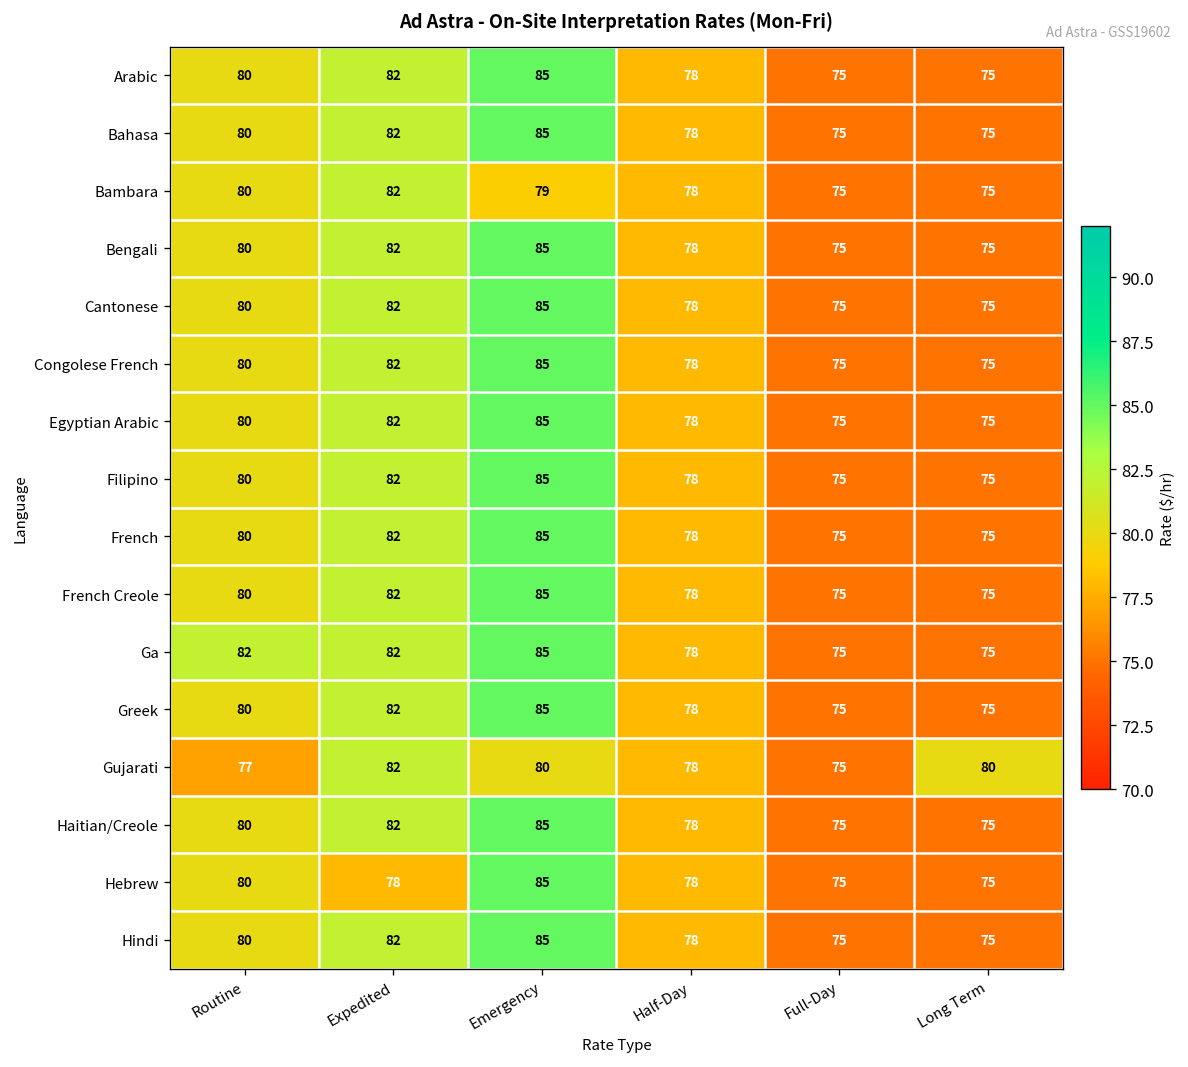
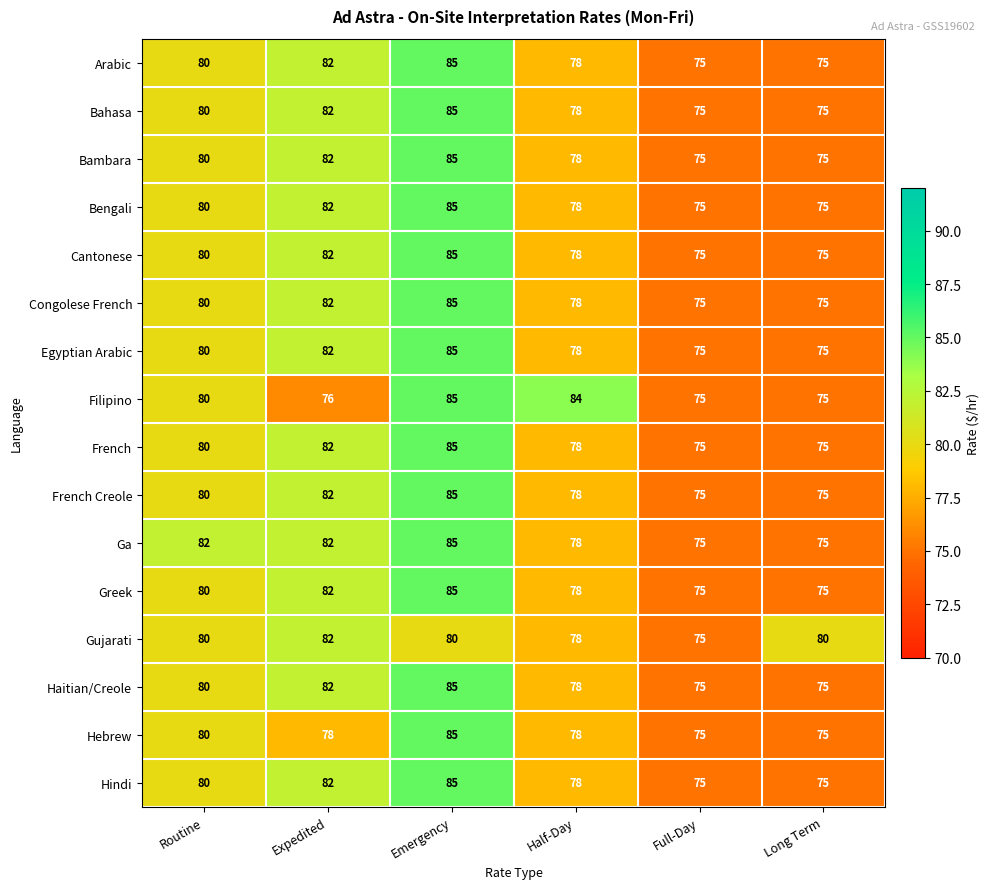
  {
    "Arabic": {
      "Routine": 80,
      "Expedited": 82,
      "Emergency": 85,
      "Half-Day": 78,
      "Full-Day": 75,
      "Long Term": 75
    },
    "Bahasa": {
      "Routine": 80,
      "Expedited": 82,
      "Emergency": 85,
      "Half-Day": 78,
      "Full-Day": 75,
      "Long Term": 75
    },
    "Bambara": {
      "Routine": 80,
      "Expedited": 82,
-     "Emergency": 79,
+     "Emergency": 85,
      "Half-Day": 78,
      "Full-Day": 75,
      "Long Term": 75
    },
    "Bengali": {
      "Routine": 80,
      "Expedited": 82,
      "Emergency": 85,
      "Half-Day": 78,
      "Full-Day": 75,
      "Long Term": 75
    },
    "Cantonese": {
      "Routine": 80,
      "Expedited": 82,
      "Emergency": 85,
      "Half-Day": 78,
      "Full-Day": 75,
      "Long Term": 75
    },
    "Congolese French": {
      "Routine": 80,
      "Expedited": 82,
      "Emergency": 85,
      "Half-Day": 78,
      "Full-Day": 75,
      "Long Term": 75
    },
    "Egyptian Arabic": {
      "Routine": 80,
      "Expedited": 82,
      "Emergency": 85,
      "Half-Day": 78,
      "Full-Day": 75,
      "Long Term": 75
    },
    "Filipino": {
      "Routine": 80,
-     "Expedited": 82,
+     "Expedited": 76,
      "Emergency": 85,
-     "Half-Day": 78,
+     "Half-Day": 84,
      "Full-Day": 75,
      "Long Term": 75
    },
    "French": {
      "Routine": 80,
      "Expedited": 82,
      "Emergency": 85,
      "Half-Day": 78,
      "Full-Day": 75,
      "Long Term": 75
    },
    "French Creole": {
      "Routine": 80,
      "Expedited": 82,
      "Emergency": 85,
      "Half-Day": 78,
      "Full-Day": 75,
      "Long Term": 75
    },
    "Ga": {
      "Routine": 82,
      "Expedited": 82,
      "Emergency": 85,
      "Half-Day": 78,
      "Full-Day": 75,
      "Long Term": 75
    },
    "Greek": {
      "Routine": 80,
      "Expedited": 82,
      "Emergency": 85,
      "Half-Day": 78,
      "Full-Day": 75,
      "Long Term": 75
    },
    "Gujarati": {
-     "Routine": 77,
+     "Routine": 80,
      "Expedited": 82,
      "Emergency": 80,
      "Half-Day": 78,
      "Full-Day": 75,
      "Long Term": 80
    },
    "Haitian/Creole": {
      "Routine": 80,
      "Expedited": 82,
      "Emergency": 85,
      "Half-Day": 78,
      "Full-Day": 75,
      "Long Term": 75
    },
    "Hebrew": {
      "Routine": 80,
      "Expedited": 78,
      "Emergency": 85,
      "Half-Day": 78,
      "Full-Day": 75,
      "Long Term": 75
    },
    "Hindi": {
      "Routine": 80,
      "Expedited": 82,
      "Emergency": 85,
      "Half-Day": 78,
      "Full-Day": 75,
      "Long Term": 75
    }
  }
